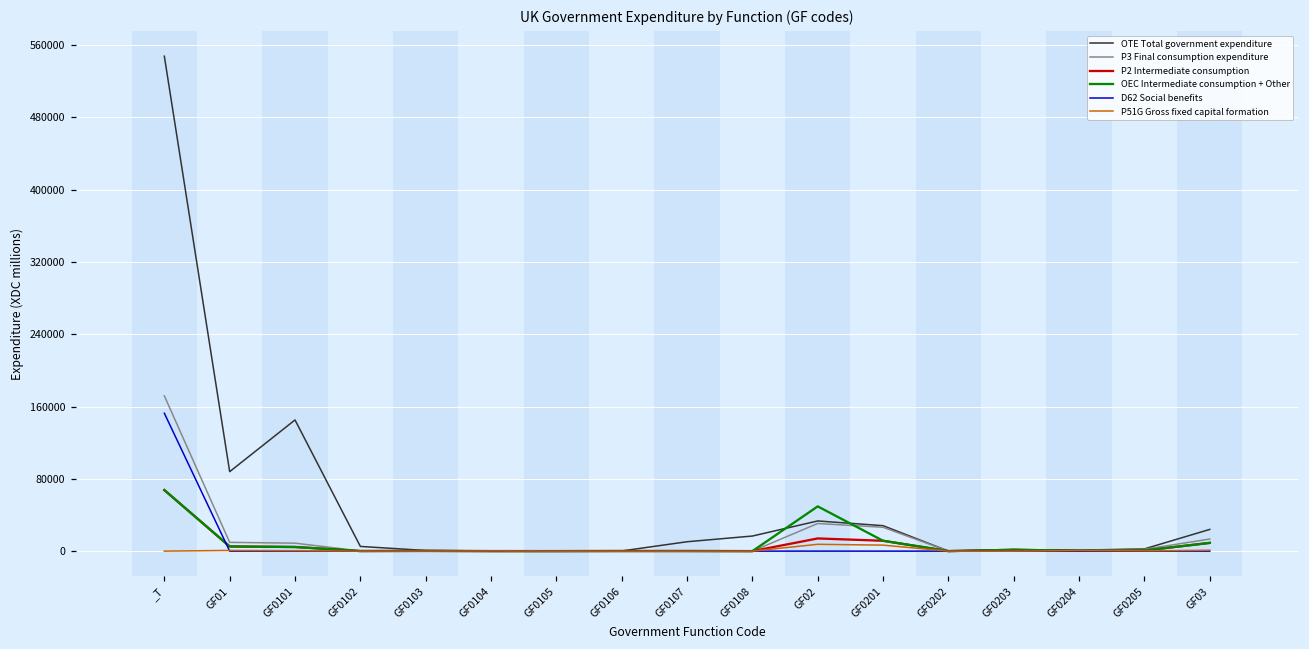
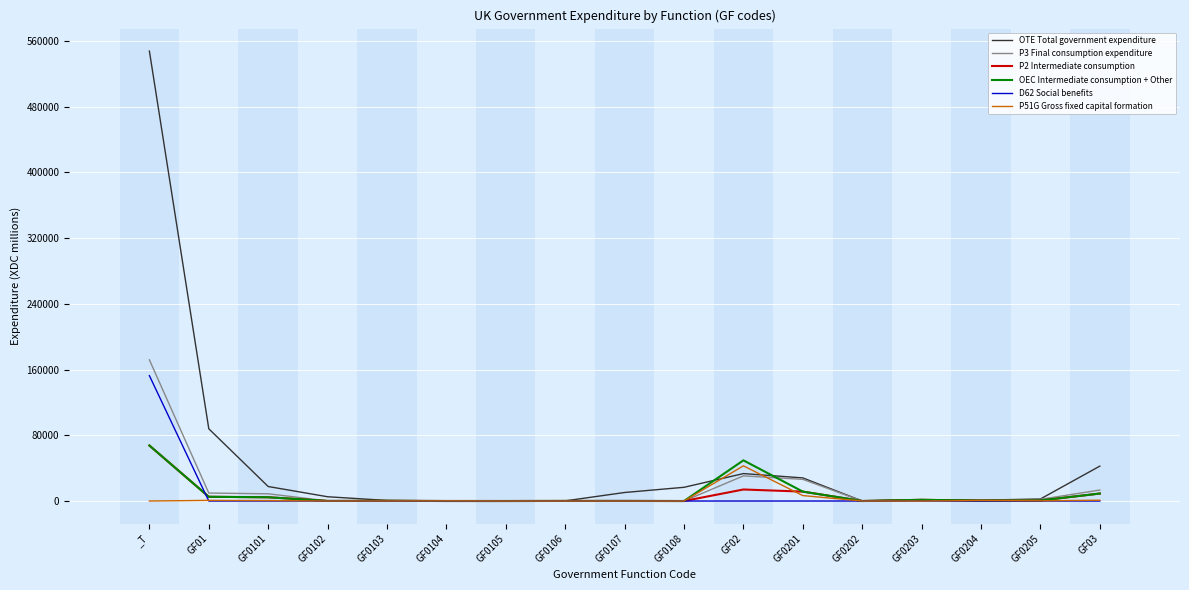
  {
    "OTE Total government expenditure": {
      "_T": 550000,
      "GF01": 90000,
-     "GF0101": 150000,
+     "GF0101": 20000,
      "GF0102": 10000,
      "GF0107": 10000,
      "GF0108": 20000,
-     "GF03": 20000
+     "GF03": 40000
    },
    "P3 Final consumption expenditure": {
      "_T": 170000,
      "GF01": 10000,
      "GF0101": 10000,
      "GF03": 10000
    },
    "P2 Intermediate consumption": {
      "GF02": 10000
    },
    "OEC Intermediate consumption + Other": {
      "GF02": 50000
    },
    "D62 Social benefits": {
      "_T": 150000,
      "GF02": 0,
      "GF0201": 0
    },
    "P51G Gross fixed capital formation": {
      "_T": 0,
-     "GF02": 10000,
+     "GF02": 40000,
      "GF0201": 10000
    }
  }
